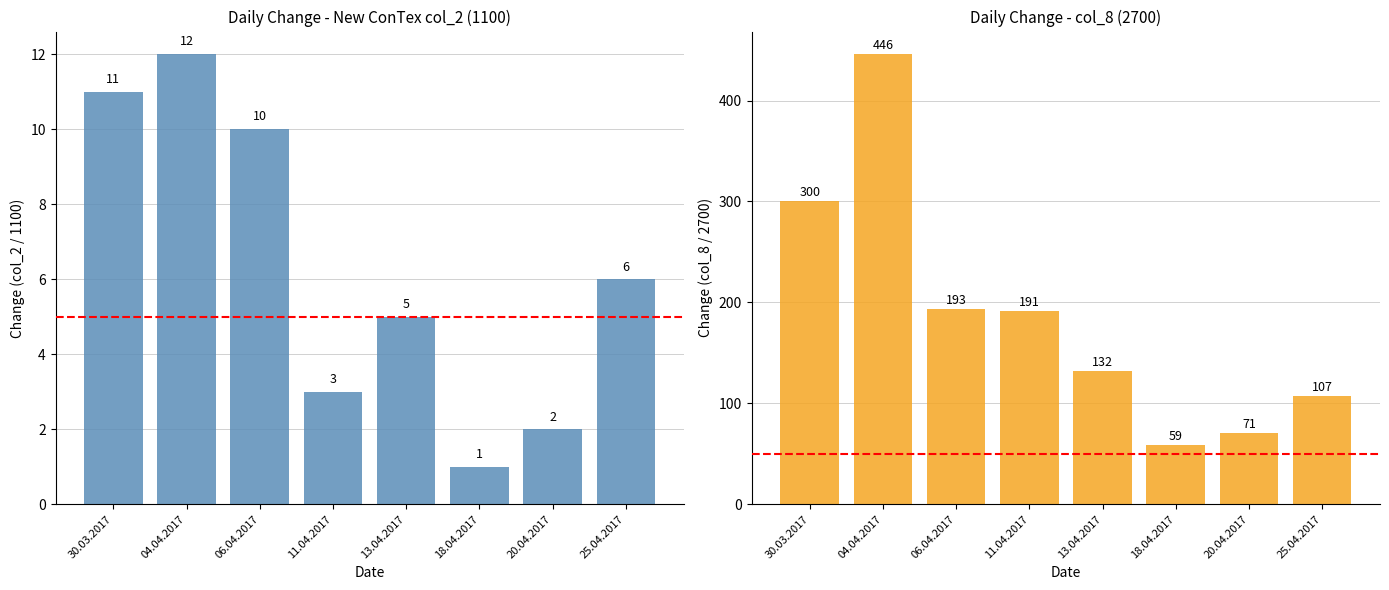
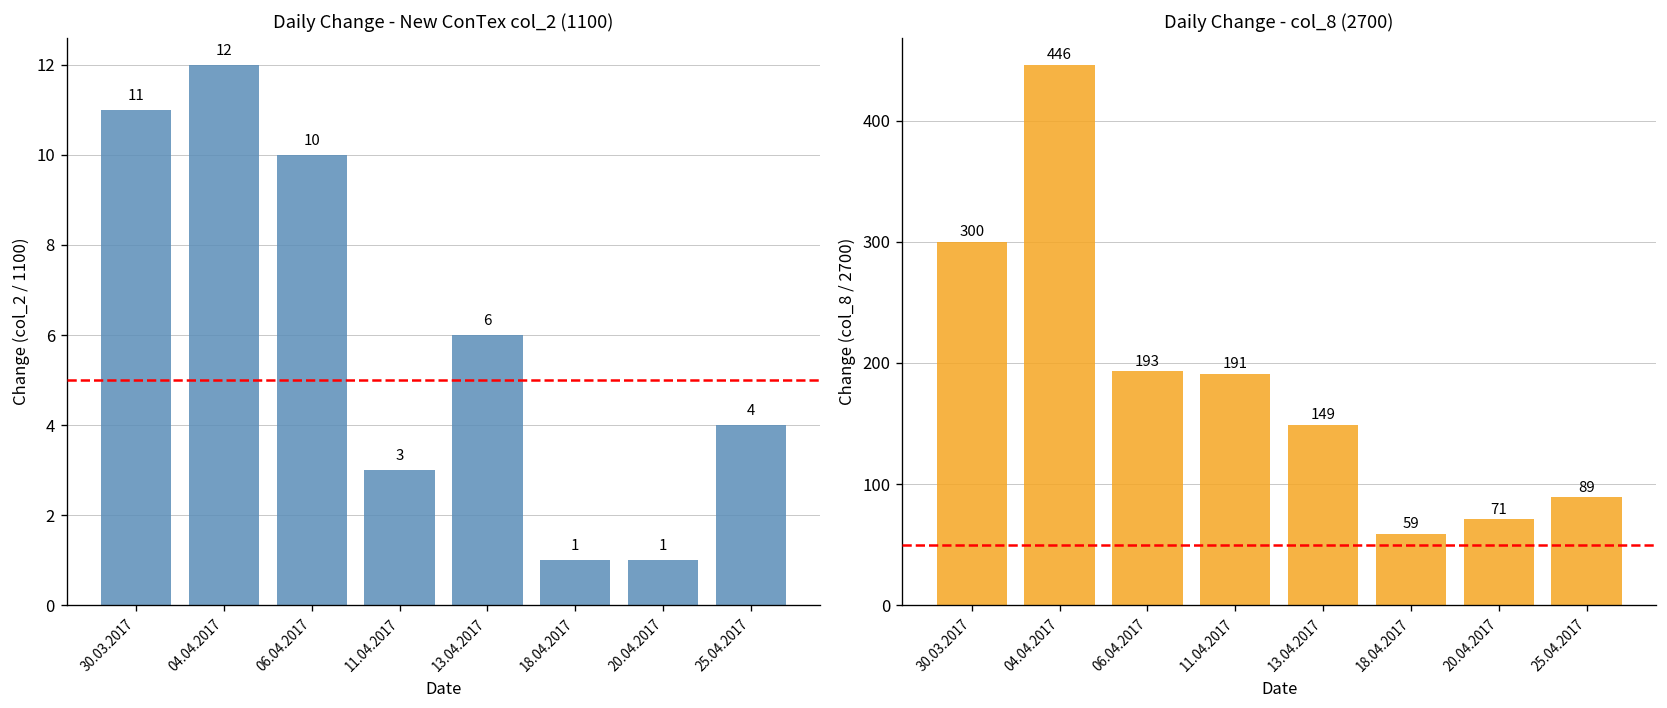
  {
    "Daily Change - New ConTex col_2 (1100)": {
      "30.03.2017": 11,
      "04.04.2017": 12,
      "06.04.2017": 10,
      "11.04.2017": 3,
-     "13.04.2017": 5,
+     "13.04.2017": 6,
      "18.04.2017": 1,
-     "20.04.2017": 2,
-     "25.04.2017": 6
+     "20.04.2017": 1,
+     "25.04.2017": 4
    },
    "Daily Change - col_8 (2700)": {
      "30.03.2017": 300,
      "04.04.2017": 446,
      "06.04.2017": 193,
      "11.04.2017": 191,
-     "13.04.2017": 132,
+     "13.04.2017": 149,
      "18.04.2017": 59,
      "20.04.2017": 71,
-     "25.04.2017": 107
+     "25.04.2017": 89
    }
  }
